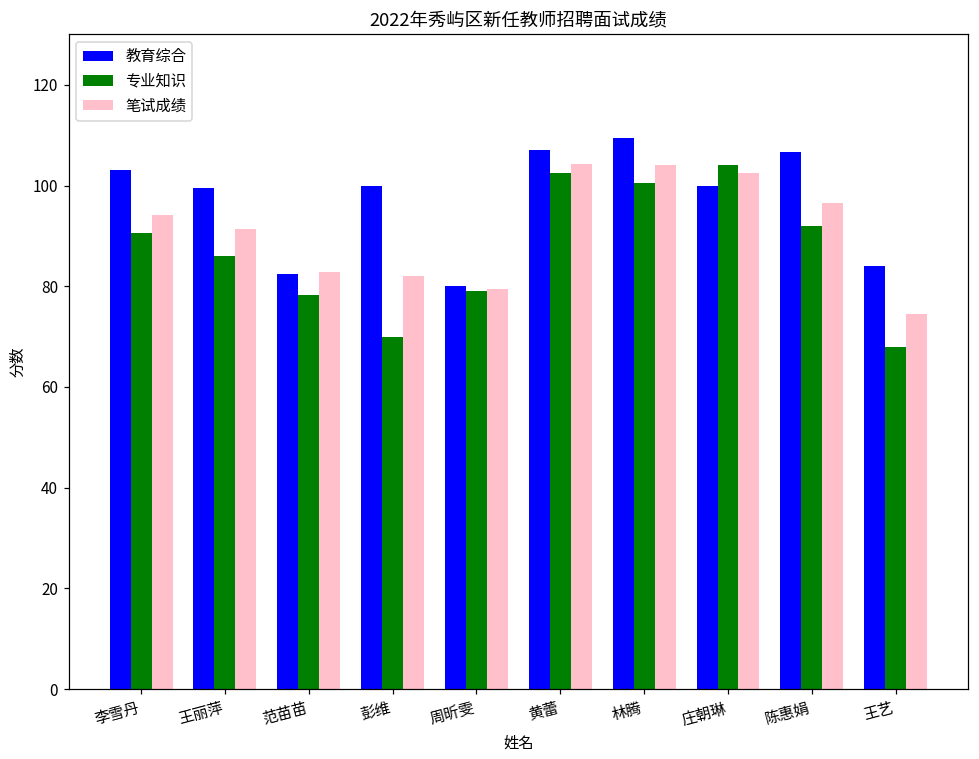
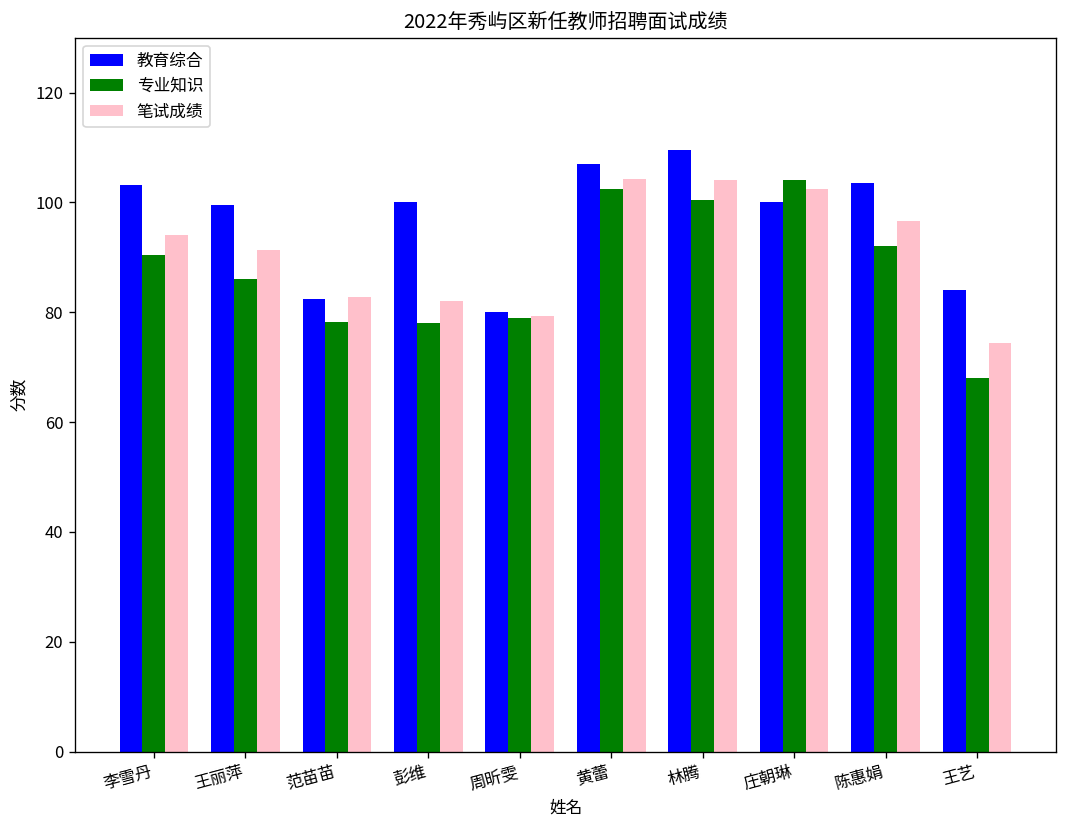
  {
    "教育综合": {
      "李雪丹": 103,
      "王丽萍": 100,
      "范苗苗": 83,
      "彭维": 100,
      "周昕雯": 80,
      "黄蕾": 107,
      "林腾": 110,
      "庄朝琳": 100,
-     "陈惠娟": 107,
+     "陈惠娟": 104,
      "王艺": 84
    },
    "专业知识": {
      "李雪丹": 91,
      "王丽萍": 86,
      "范苗苗": 78,
-     "彭维": 70,
+     "彭维": 78,
      "周昕雯": 79,
      "黄蕾": 103,
      "林腾": 101,
      "庄朝琳": 104,
      "陈惠娟": 92,
      "王艺": 68
    },
    "笔试成绩": {
      "李雪丹": 94,
      "王丽萍": 91,
      "范苗苗": 83,
      "彭维": 82,
      "周昕雯": 79,
      "黄蕾": 104,
      "林腾": 104,
      "庄朝琳": 102,
      "陈惠娟": 97,
      "王艺": 74
    }
  }
